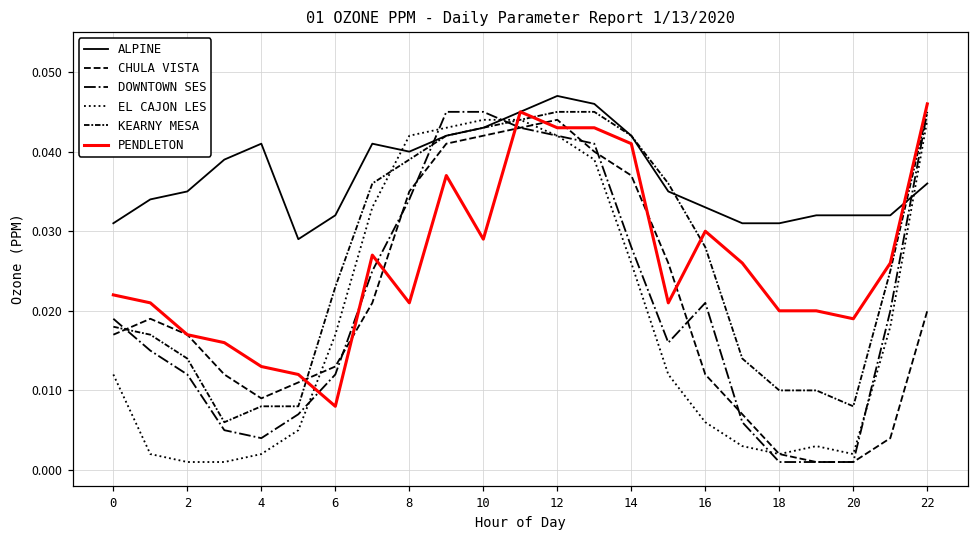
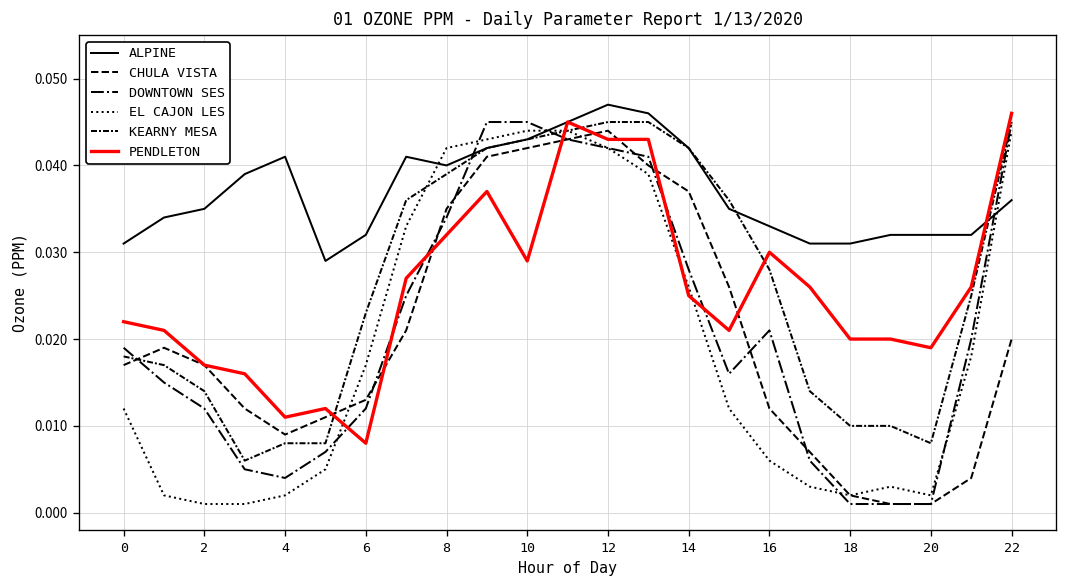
  {
    "PENDLETON": {
      "0": 0.022,
-     "4": 0.013,
+     "4": 0.011,
      "6": 0.008,
-     "8": 0.021,
+     "8": 0.032,
      "10": 0.029,
      "12": 0.043,
-     "14": 0.041,
+     "14": 0.025,
      "16": 0.030,
      "18": 0.020,
      "20": 0.019,
      "22": 0.046
    }
  }
